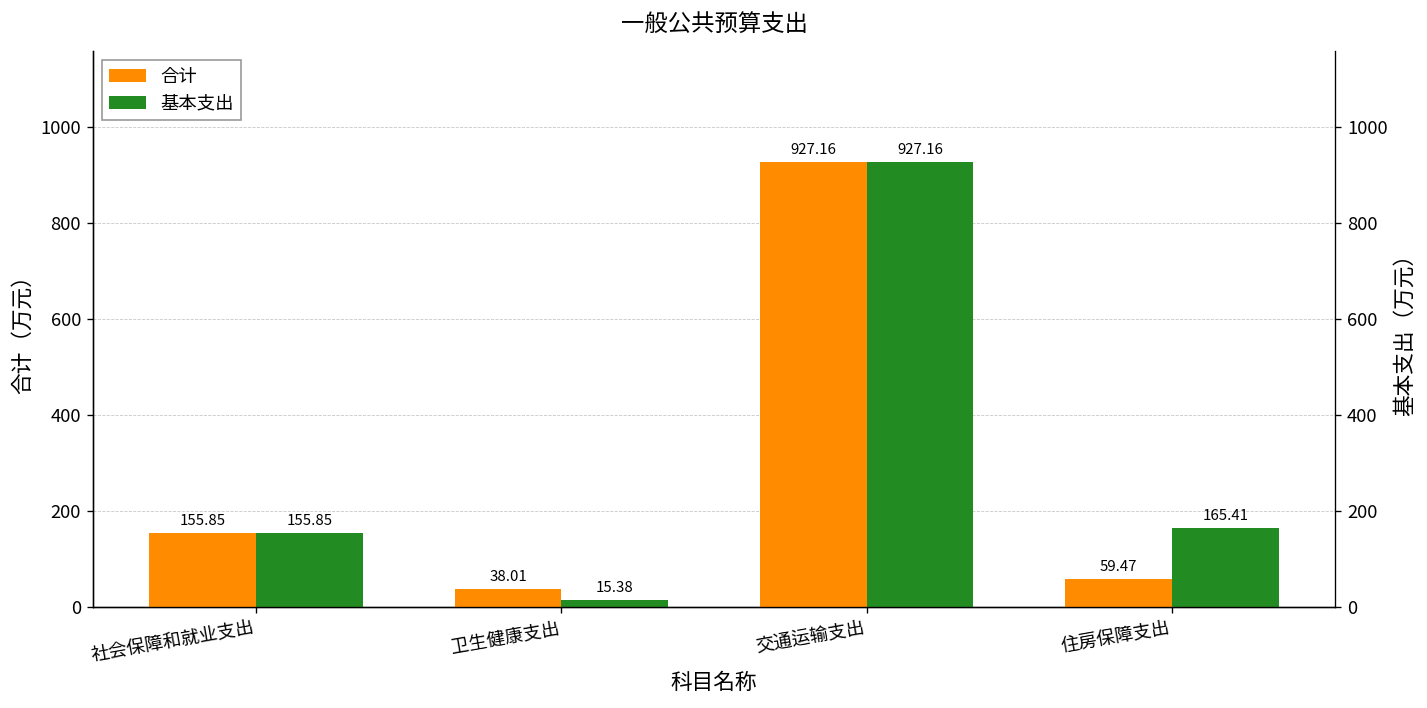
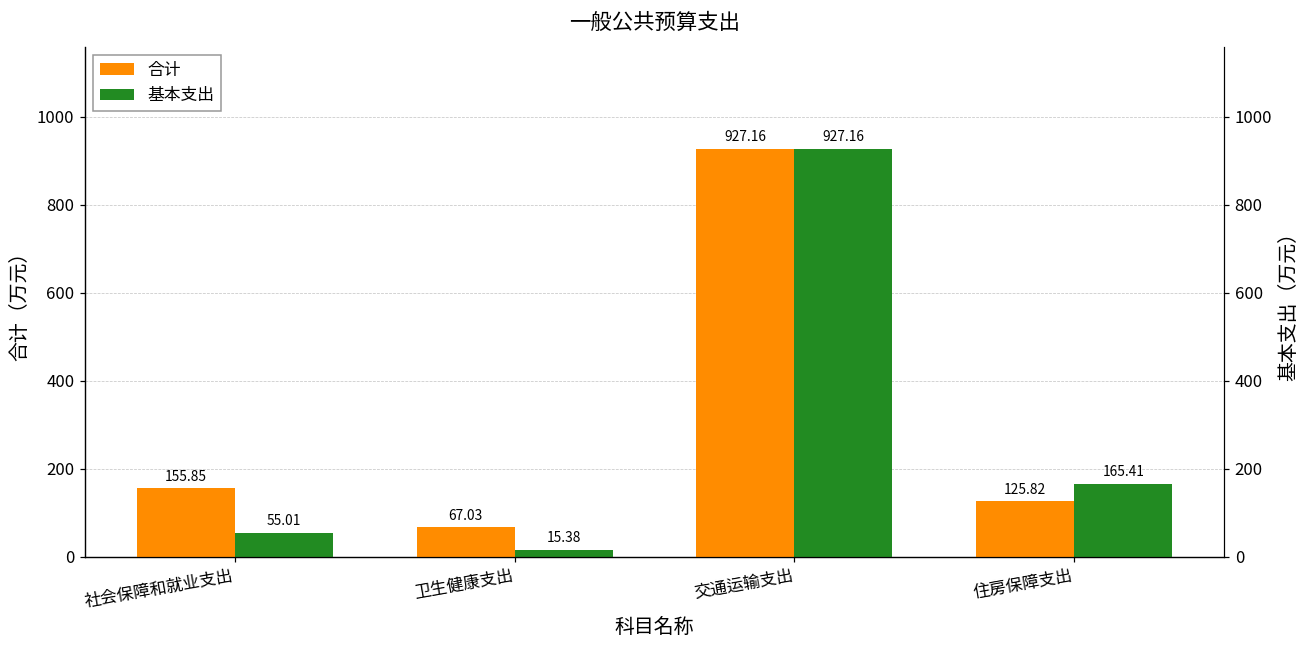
  {
    "合计": {
      "社会保障和就业支出": 155.85,
-     "卫生健康支出": 38.01,
+     "卫生健康支出": 67.03,
      "交通运输支出": 927.16,
-     "住房保障支出": 59.47
+     "住房保障支出": 125.82
    },
    "基本支出": {
-     "社会保障和就业支出": 155.85,
+     "社会保障和就业支出": 55.01,
      "卫生健康支出": 15.38,
      "交通运输支出": 927.16,
      "住房保障支出": 165.41
    }
  }
